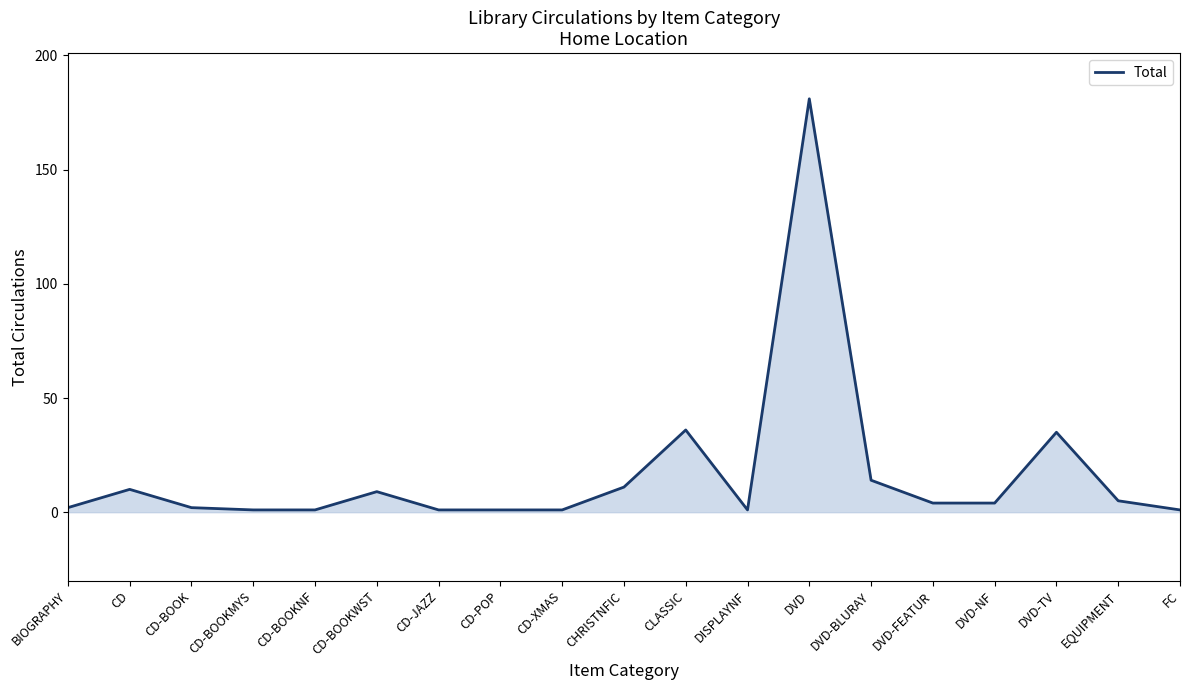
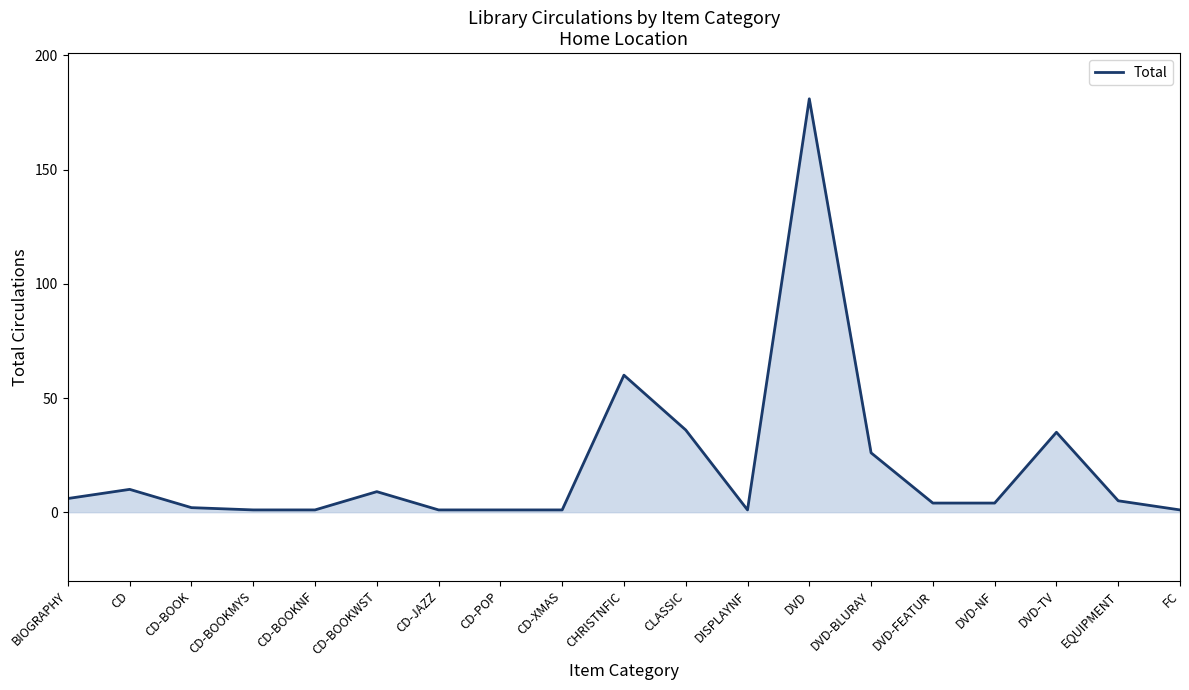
  {
-   "BIOGRAPHY": 2,
+   "BIOGRAPHY": 6,
    "CD": 10,
    "CD-BOOK": 2,
    "CD-BOOKMYS": 1,
    "CD-BOOKNF": 1,
    "CD-BOOKWST": 9,
    "CD-JAZZ": 1,
    "CD-POP": 1,
    "CD-XMAS": 1,
-   "CHRISTNFIC": 11,
+   "CHRISTNFIC": 60,
    "CLASSIC": 36,
    "DISPLAYNF": 1,
    "DVD": 181,
-   "DVD-BLURAY": 14,
+   "DVD-BLURAY": 26,
    "DVD-FEATUR": 4,
    "DVD-NF": 4,
    "DVD-TV": 35,
    "EQUIPMENT": 5,
    "FC": 1
  }
